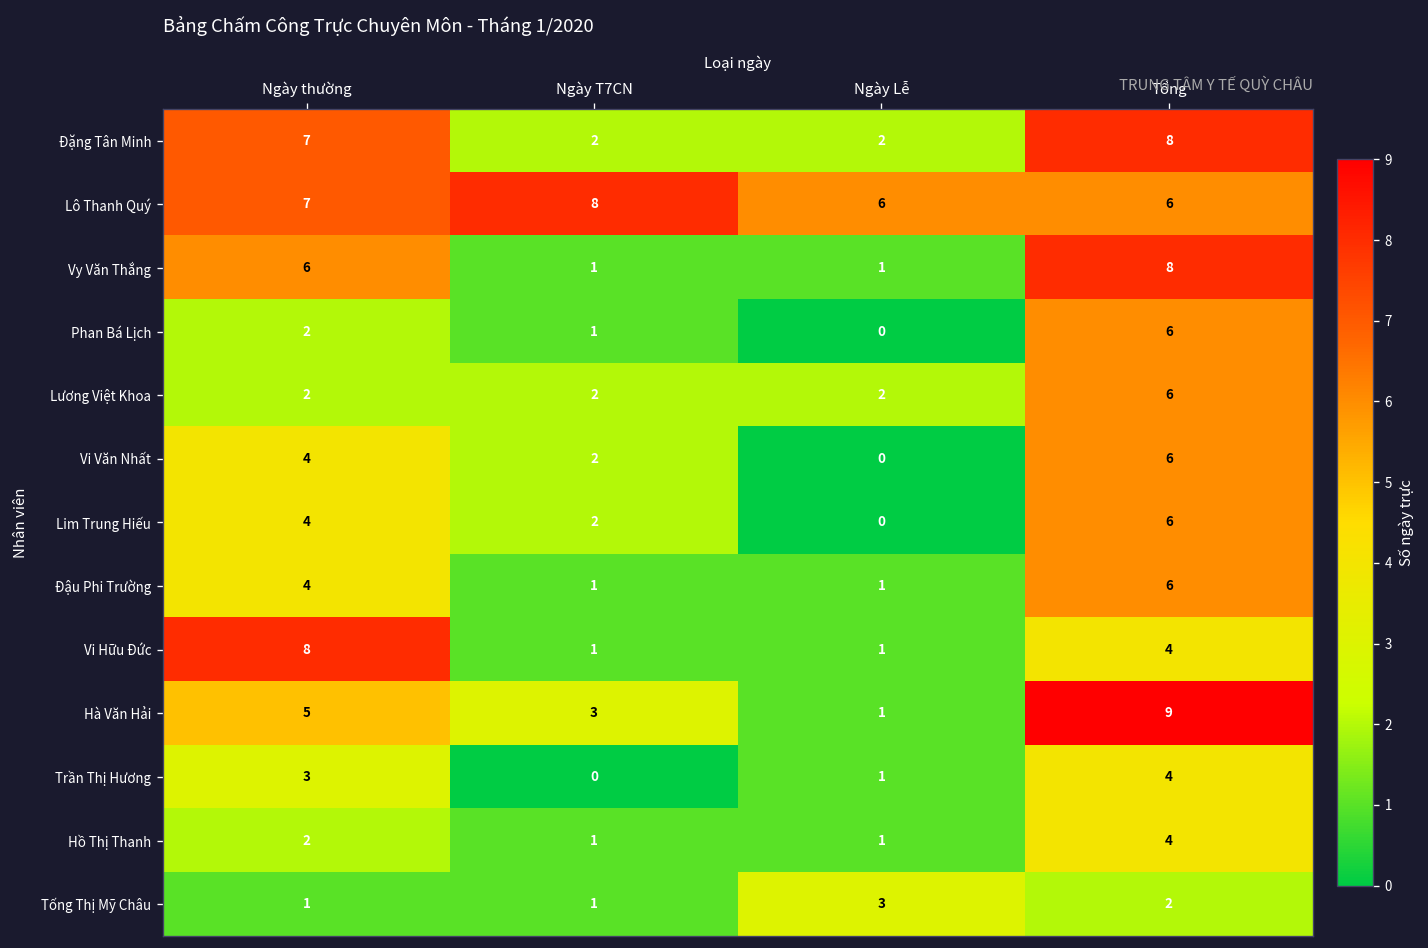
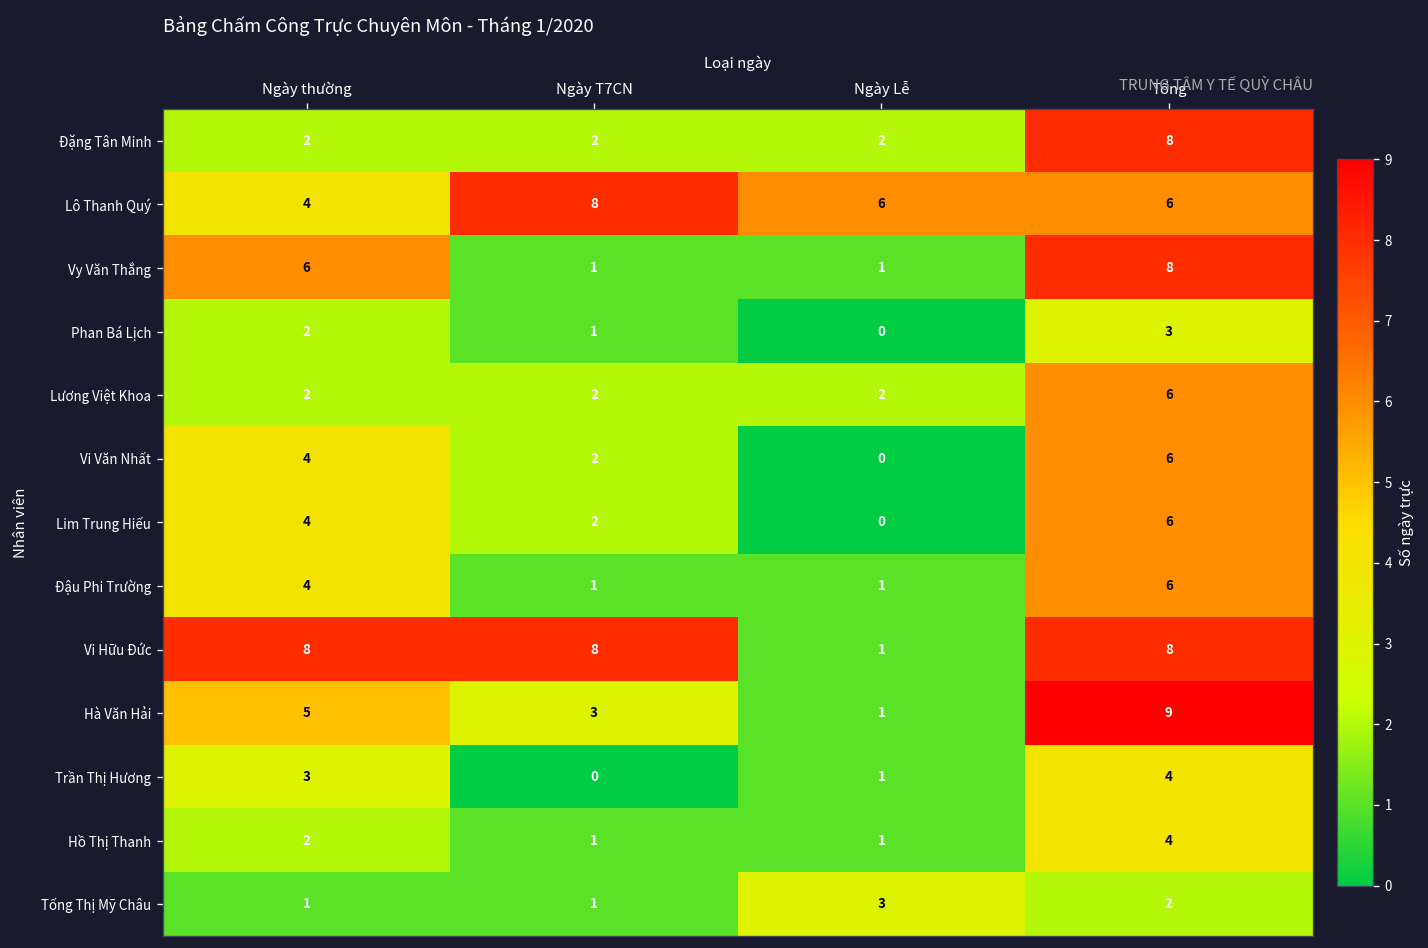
  {
    "Đặng Tân Minh": {
-     "Ngày thường": 7,
+     "Ngày thường": 2,
      "Ngày T7CN": 2,
      "Ngày Lễ": 2,
      "Tổng": 8
    },
    "Lô Thanh Quý": {
-     "Ngày thường": 7,
+     "Ngày thường": 4,
      "Ngày T7CN": 8,
      "Ngày Lễ": 6,
      "Tổng": 6
    },
    "Vy Văn Thắng": {
      "Ngày thường": 6,
      "Ngày T7CN": 1,
      "Ngày Lễ": 1,
      "Tổng": 8
    },
    "Phan Bá Lịch": {
      "Ngày thường": 2,
      "Ngày T7CN": 1,
      "Ngày Lễ": 0,
-     "Tổng": 6
+     "Tổng": 3
    },
    "Lương Việt Khoa": {
      "Ngày thường": 2,
      "Ngày T7CN": 2,
      "Ngày Lễ": 2,
      "Tổng": 6
    },
    "Vi Văn Nhất": {
      "Ngày thường": 4,
      "Ngày T7CN": 2,
      "Ngày Lễ": 0,
      "Tổng": 6
    },
    "Lim Trung Hiếu": {
      "Ngày thường": 4,
      "Ngày T7CN": 2,
      "Ngày Lễ": 0,
      "Tổng": 6
    },
    "Đậu Phi Trường": {
      "Ngày thường": 4,
      "Ngày T7CN": 1,
      "Ngày Lễ": 1,
      "Tổng": 6
    },
    "Vi Hữu Đức": {
      "Ngày thường": 8,
-     "Ngày T7CN": 1,
+     "Ngày T7CN": 8,
      "Ngày Lễ": 1,
-     "Tổng": 4
+     "Tổng": 8
    },
    "Hà Văn Hải": {
      "Ngày thường": 5,
      "Ngày T7CN": 3,
      "Ngày Lễ": 1,
      "Tổng": 9
    },
    "Trần Thị Hương": {
      "Ngày thường": 3,
      "Ngày T7CN": 0,
      "Ngày Lễ": 1,
      "Tổng": 4
    },
    "Hồ Thị Thanh": {
      "Ngày thường": 2,
      "Ngày T7CN": 1,
      "Ngày Lễ": 1,
      "Tổng": 4
    },
    "Tống Thị Mỹ Châu": {
      "Ngày thường": 1,
      "Ngày T7CN": 1,
      "Ngày Lễ": 3,
      "Tổng": 2
    }
  }
